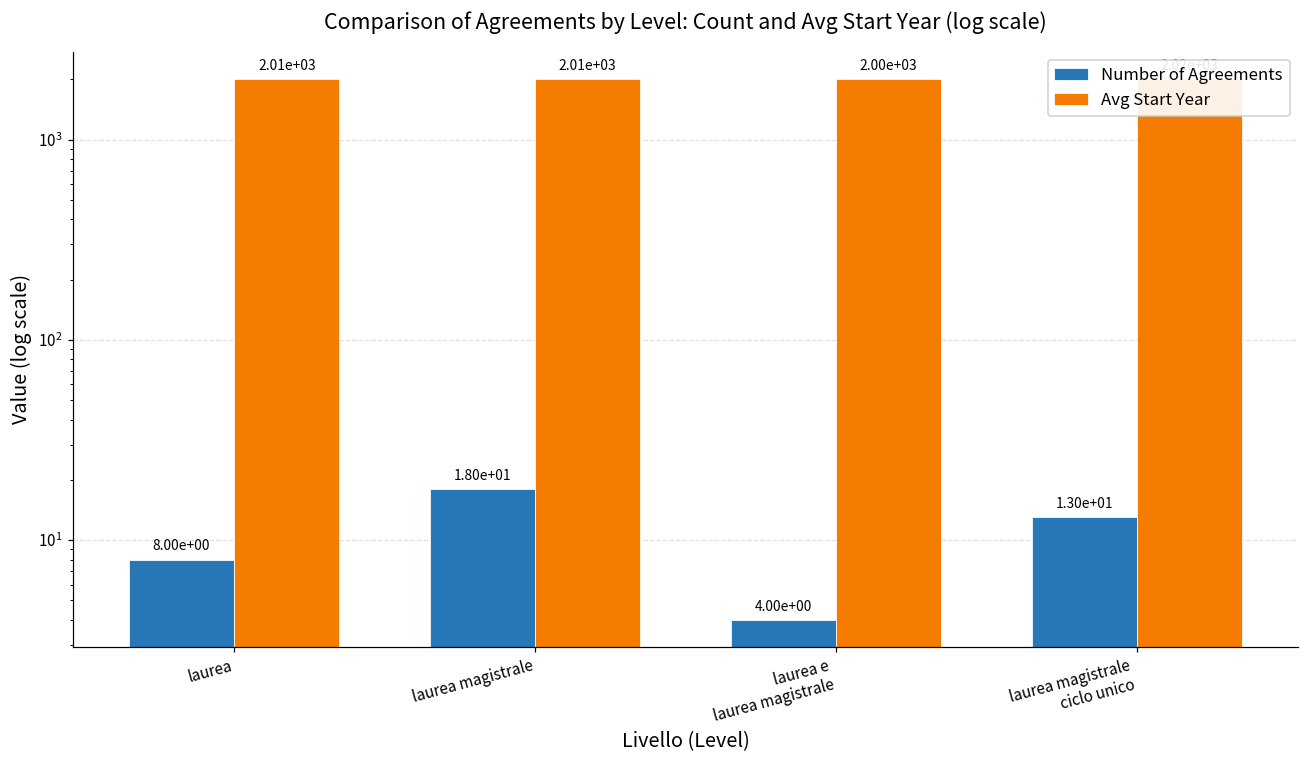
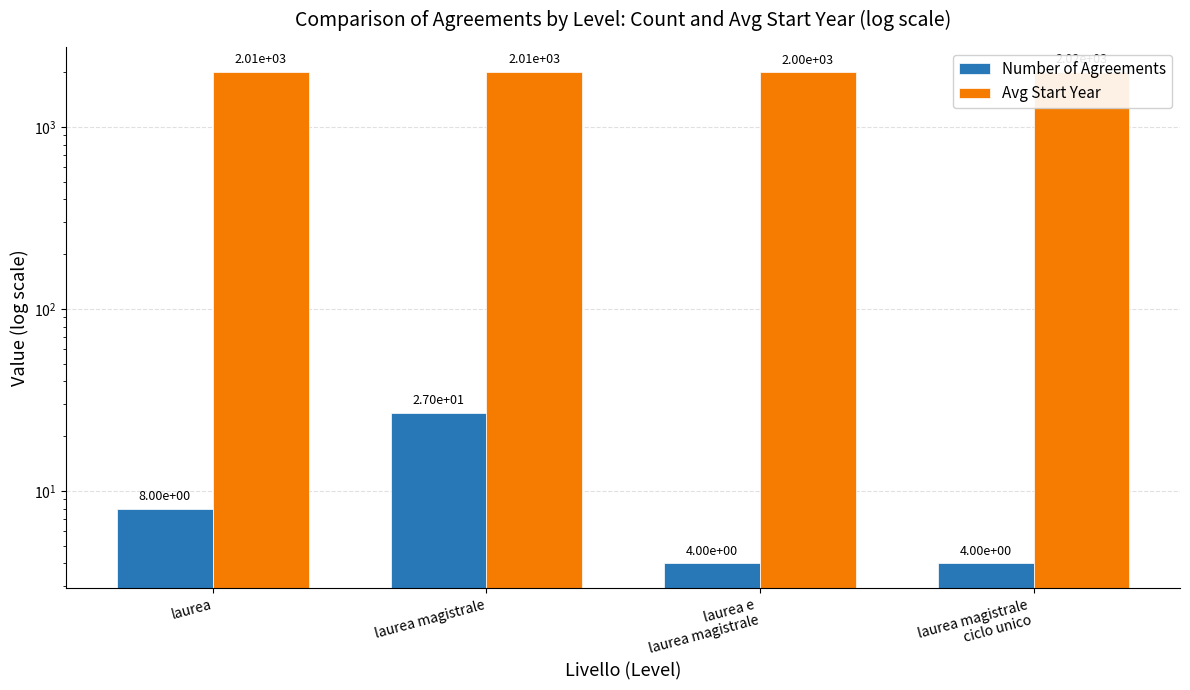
  {
    "Number of Agreements": {
      "laurea": "8.00e+00",
-     "laurea magistrale": "1.80e+01",
+     "laurea magistrale": "2.70e+01",
      "laurea e laurea magistrale": "4.00e+00",
-     "laurea magistrale ciclo unico": "1.30e+01"
+     "laurea magistrale ciclo unico": "4.00e+00"
    }
  }
